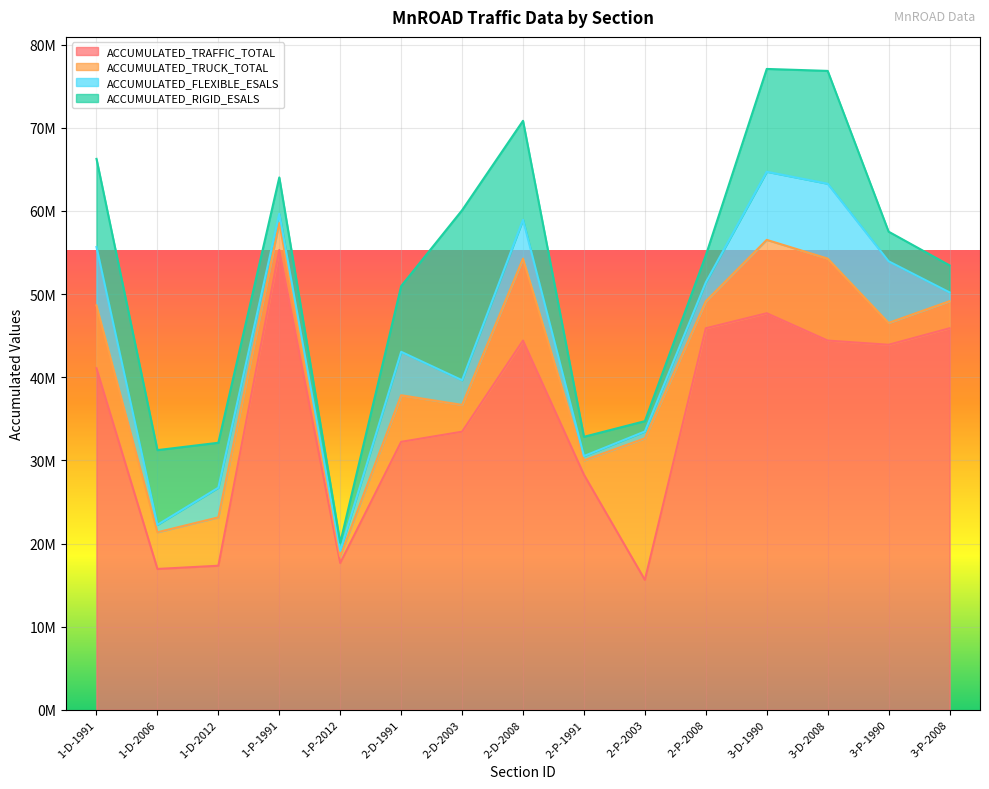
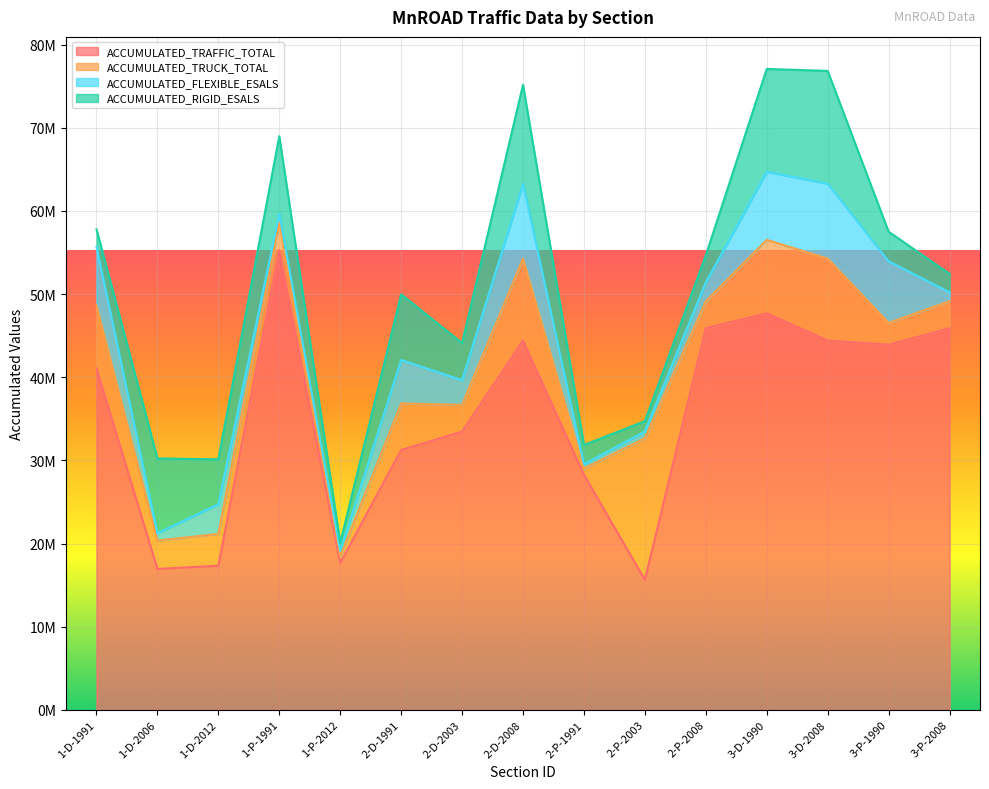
  {
    "ACCUMULATED_TRAFFIC_TOTAL": {
      "1-D-1991": 41000000,
      "1-D-2006": 17000000,
      "1-D-2012": 17000000,
      "1-P-1991": 55000000,
      "1-P-2012": 18000000,
-     "2-D-1991": 32000000,
+     "2-D-1991": 31000000,
      "2-D-2003": 33000000,
      "2-D-2008": 44000000,
      "2-P-1991": 28000000,
      "2-P-2003": 16000000,
      "2-P-2008": 46000000,
      "3-D-1990": 48000000,
      "3-D-2008": 44000000,
      "3-P-1990": 44000000,
      "3-P-2008": 46000000
    },
    "ACCUMULATED_TRUCK_TOTAL": {
      "1-D-1991": 8000000,
-     "1-D-2006": 4000000,
-     "1-D-2012": 6000000,
+     "1-D-2006": 3000000,
+     "1-D-2012": 4000000,
      "1-P-1991": 3000000,
      "1-P-2012": 1000000,
      "2-D-1991": 6000000,
      "2-D-2003": 3000000,
      "2-D-2008": 10000000,
-     "2-P-1991": 2000000,
+     "2-P-1991": 1000000,
      "2-P-2003": 17000000,
      "2-P-2008": 3000000,
      "3-D-1990": 9000000,
      "3-D-2008": 10000000,
      "3-P-1990": 3000000,
      "3-P-2008": 3000000
    },
    "ACCUMULATED_FLEXIBLE_ESALS": {
      "1-D-1991": 7000000,
      "1-D-2006": 1000000,
      "1-D-2012": 4000000,
      "1-P-1991": 1000000,
      "1-P-2012": 1000000,
      "2-D-1991": 5000000,
      "2-D-2003": 3000000,
-     "2-D-2008": 5000000,
+     "2-D-2008": 9000000,
      "2-P-1991": 1000000,
      "2-P-2003": 1000000,
      "2-P-2008": 2000000,
      "3-D-1990": 8000000,
      "3-D-2008": 9000000,
      "3-P-1990": 7000000,
      "3-P-2008": 1000000
    },
    "ACCUMULATED_RIGID_ESALS": {
-     "1-D-1991": 11000000,
+     "1-D-1991": 2000000,
      "1-D-2006": 9000000,
      "1-D-2012": 5000000,
-     "1-P-1991": 4000000,
+     "1-P-1991": 9000000,
      "1-P-2012": 1000000,
      "2-D-1991": 8000000,
-     "2-D-2003": 20000000,
+     "2-D-2003": 4000000,
      "2-D-2008": 12000000,
      "2-P-1991": 2000000,
      "2-P-2003": 1000000,
      "2-P-2008": 3000000,
      "3-D-1990": 12000000,
      "3-D-2008": 14000000,
      "3-P-1990": 4000000,
-     "3-P-2008": 3000000
+     "3-P-2008": 2000000
    }
  }
